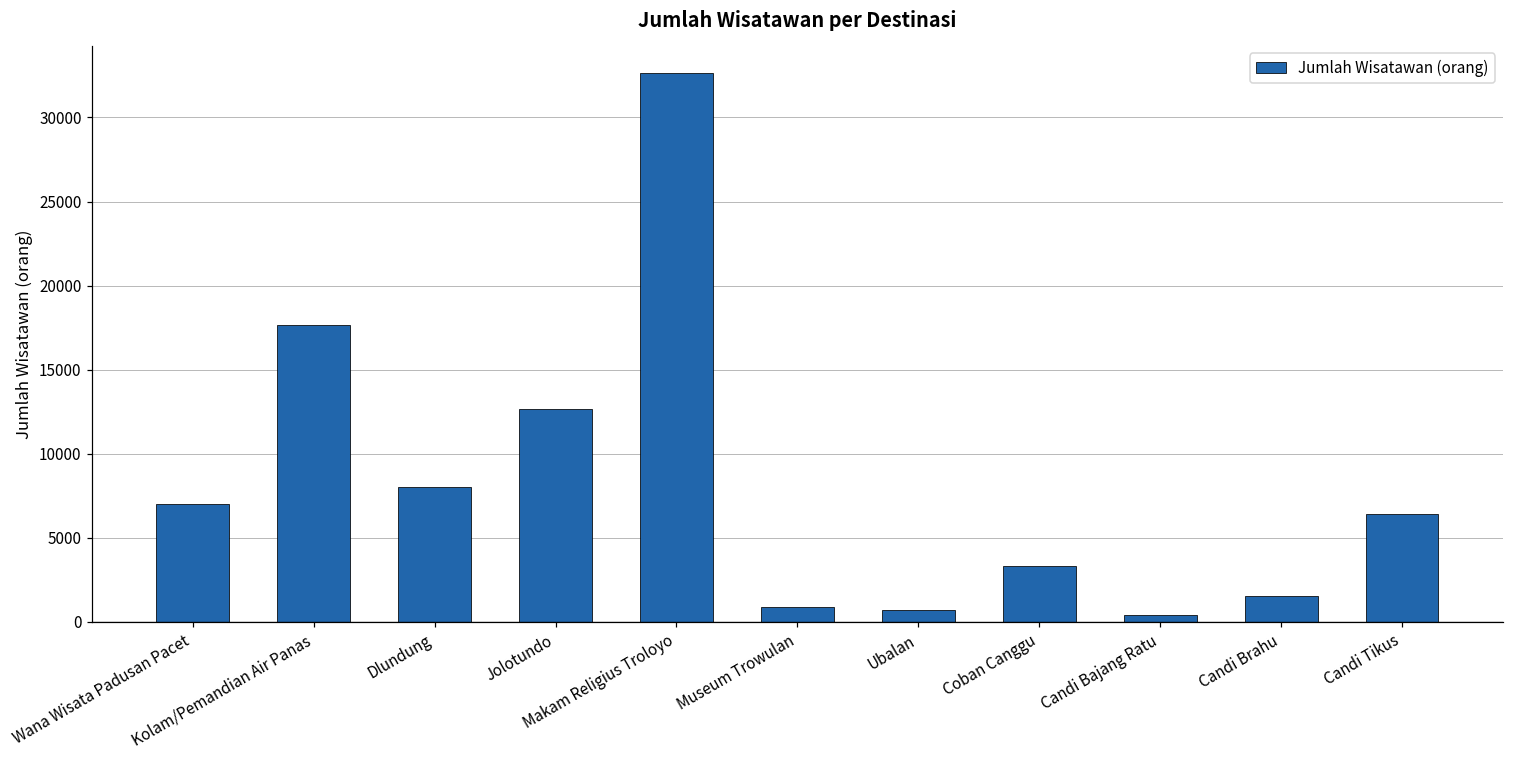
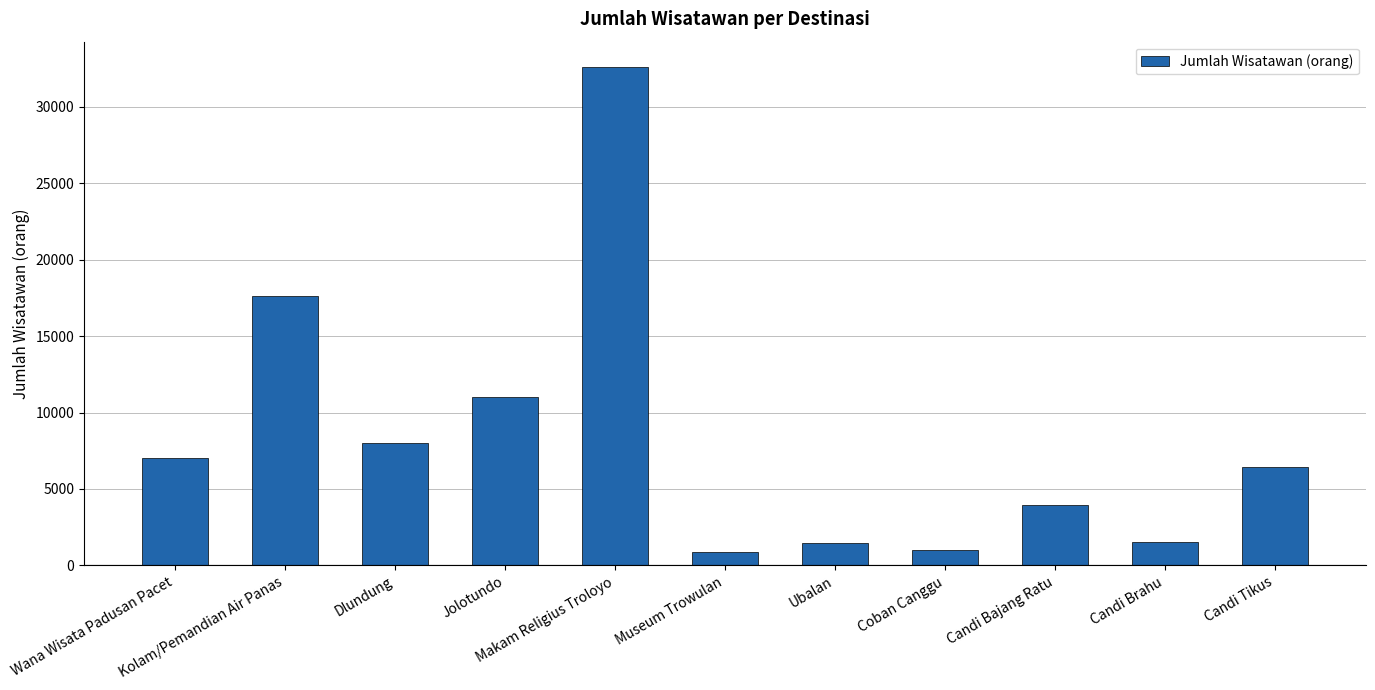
  {
    "Wana Wisata Padusan Pacet": 7000,
    "Kolam/Pemandian Air Panas": 17600,
    "Dlundung": 8000,
-   "Jolotundo": 12600,
+   "Jolotundo": 11000,
    "Makam Religius Troloyo": 32600,
    "Museum Trowulan": 900,
-   "Ubalan": 700,
-   "Coban Canggu": 3300,
-   "Candi Bajang Ratu": 400,
+   "Ubalan": 1500,
+   "Coban Canggu": 1000,
+   "Candi Bajang Ratu": 4000,
    "Candi Brahu": 1500,
    "Candi Tikus": 6400
  }
